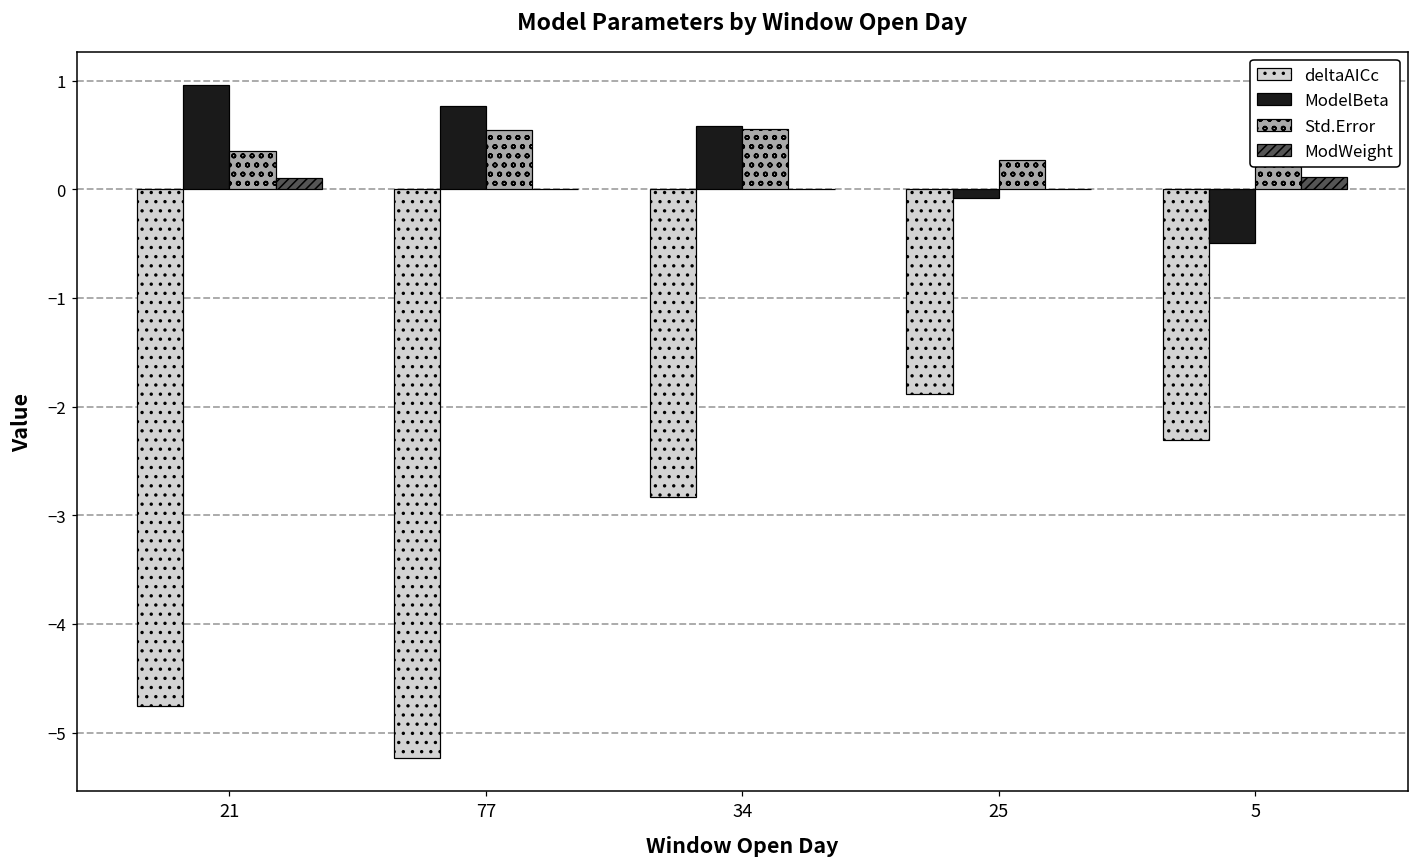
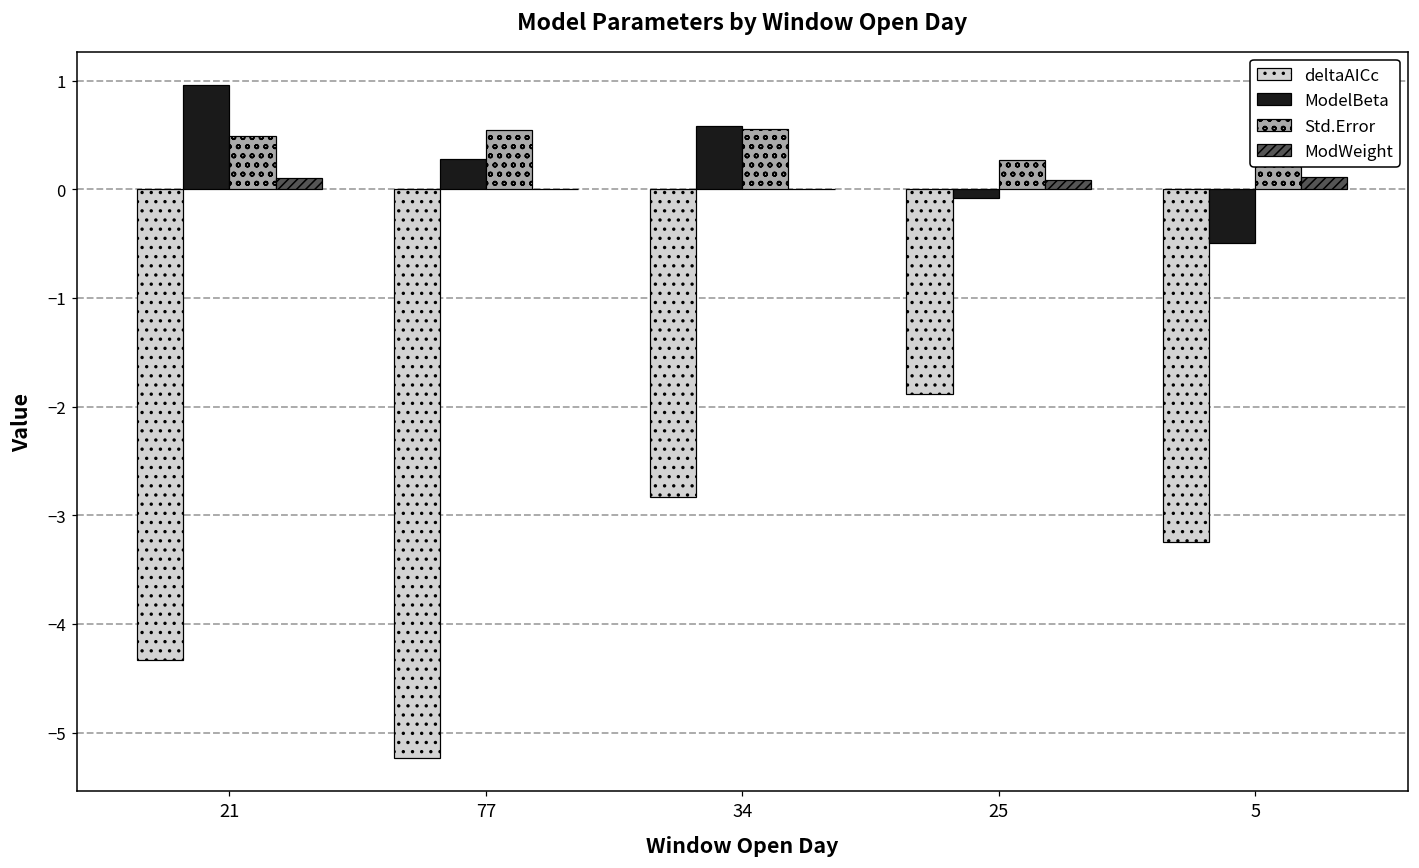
  {
    "deltaAICc": {
-     "21": -4.8,
+     "21": -4.3,
      "77": -5.2,
      "34": -2.8,
      "25": -1.9,
-     "5": -2.3
+     "5": -3.2
    },
    "ModelBeta": {
      "21": 1.0,
-     "77": 0.8,
+     "77": 0.3,
      "34": 0.6,
      "25": -0.1,
      "5": -0.5
    },
    "Std.Error": {
-     "21": 0.4,
+     "21": 0.5,
      "77": 0.5,
      "34": 0.6,
      "25": 0.3
    },
    "ModWeight": {
      "21": 0.1,
-     "25": 0.0,
+     "25": 0.1,
      "5": 0.1
    }
  }
